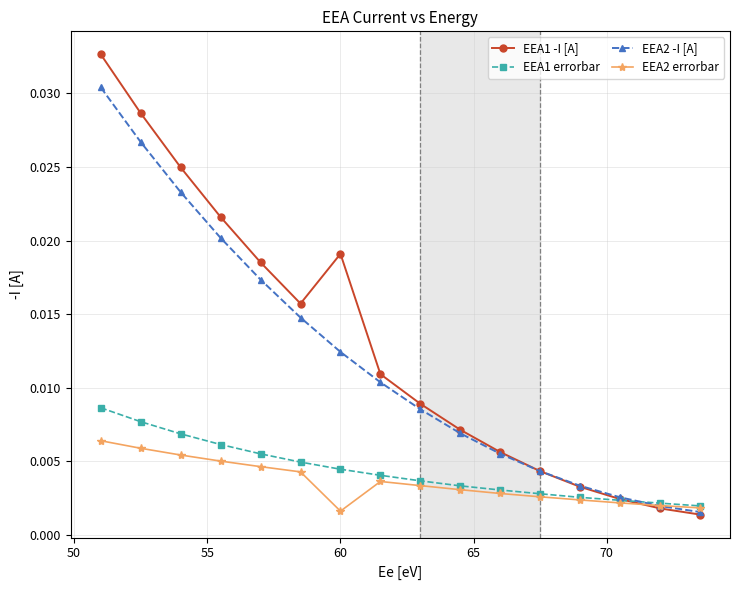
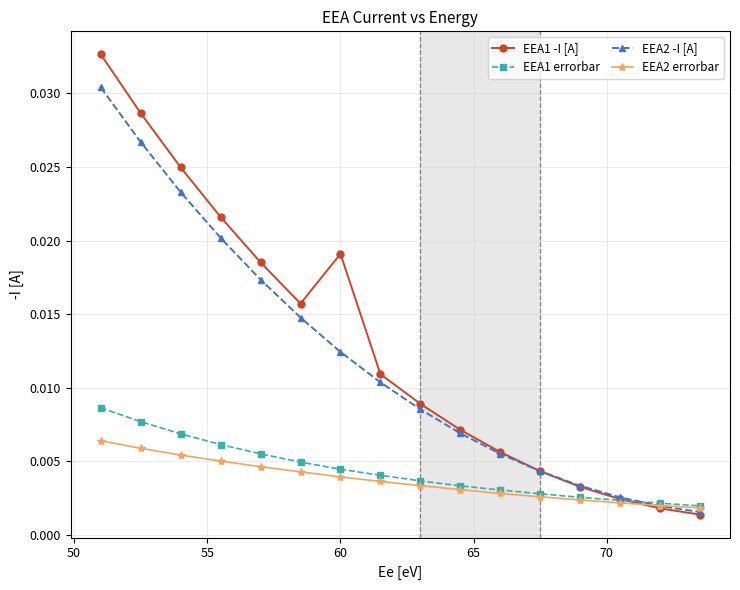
  {
    "EEA1 -I [A]": {
      "60": 0.0191
    },
    "EEA1 errorbar": {
      "60": 0.0045
    },
    "EEA2 -I [A]": {
      "60": 0.0124
    },
    "EEA2 errorbar": {
-     "60": 0.0016
+     "60": 0.0040
    }
  }
